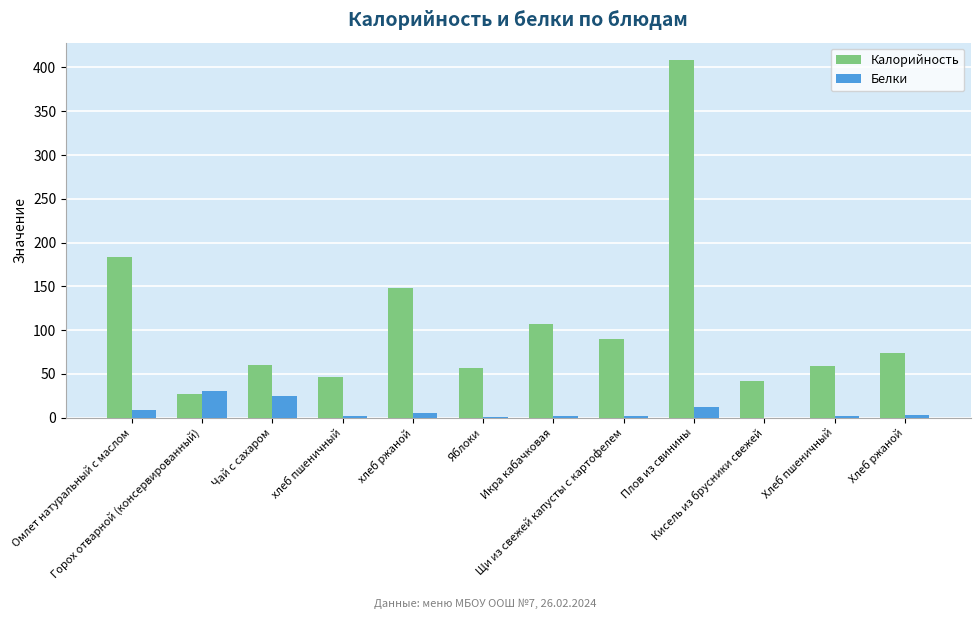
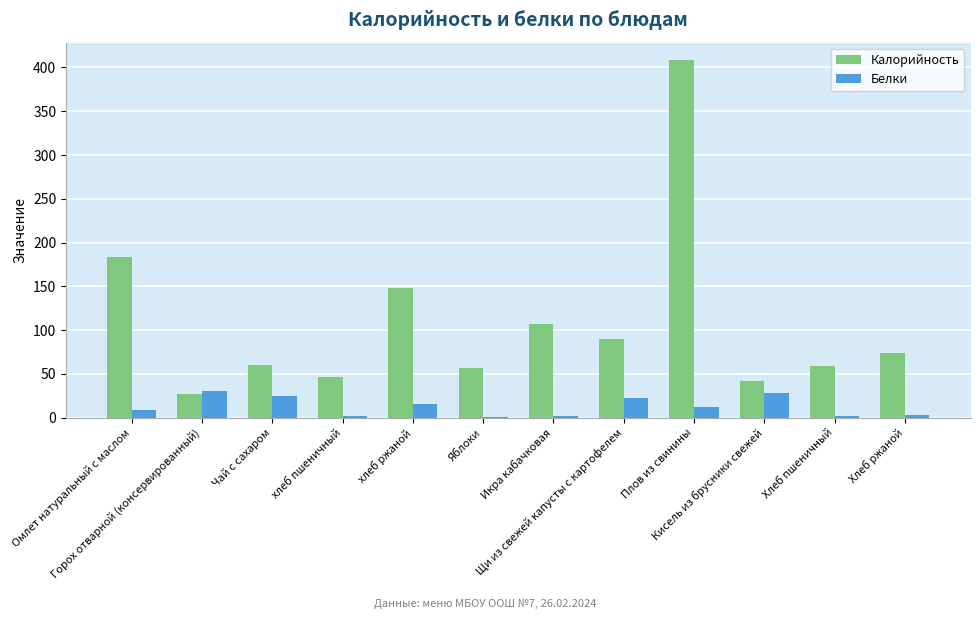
  {
    "Калорийность": {
      "Омлет натуральный с маслом": 180,
      "Горох отварной (консервированный)": 30,
      "Чай с сахаром": 60,
      "хлеб пшеничный": 50,
      "хлеб ржаной": 150,
      "Яблоки": 60,
      "Икра кабачковая": 110,
      "Щи из свежей капусты с картофелем": 90,
      "Плов из свинины": 410,
      "Кисель из брусники свежей": 40,
      "Хлеб пшеничный": 60,
      "Хлеб ржаной": 70
    },
    "Белки": {
      "Омлет натуральный с маслом": 10,
      "Горох отварной (консервированный)": 30,
      "Чай с сахаром": 20,
-     "хлеб ржаной": 0,
-     "Щи из свежей капусты с картофелем": 0,
+     "хлеб ржаной": 20,
+     "Щи из свежей капусты с картофелем": 20,
      "Плов из свинины": 10,
-     "Кисель из брусники свежей": 0
+     "Кисель из брусники свежей": 30
    }
  }
